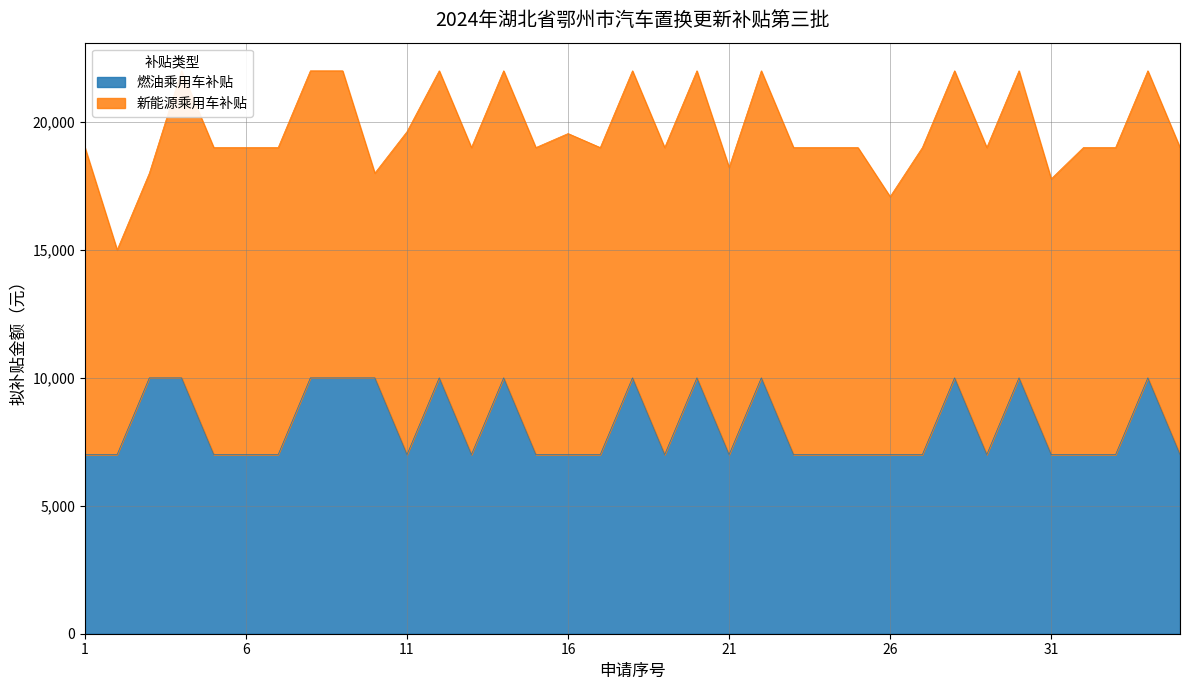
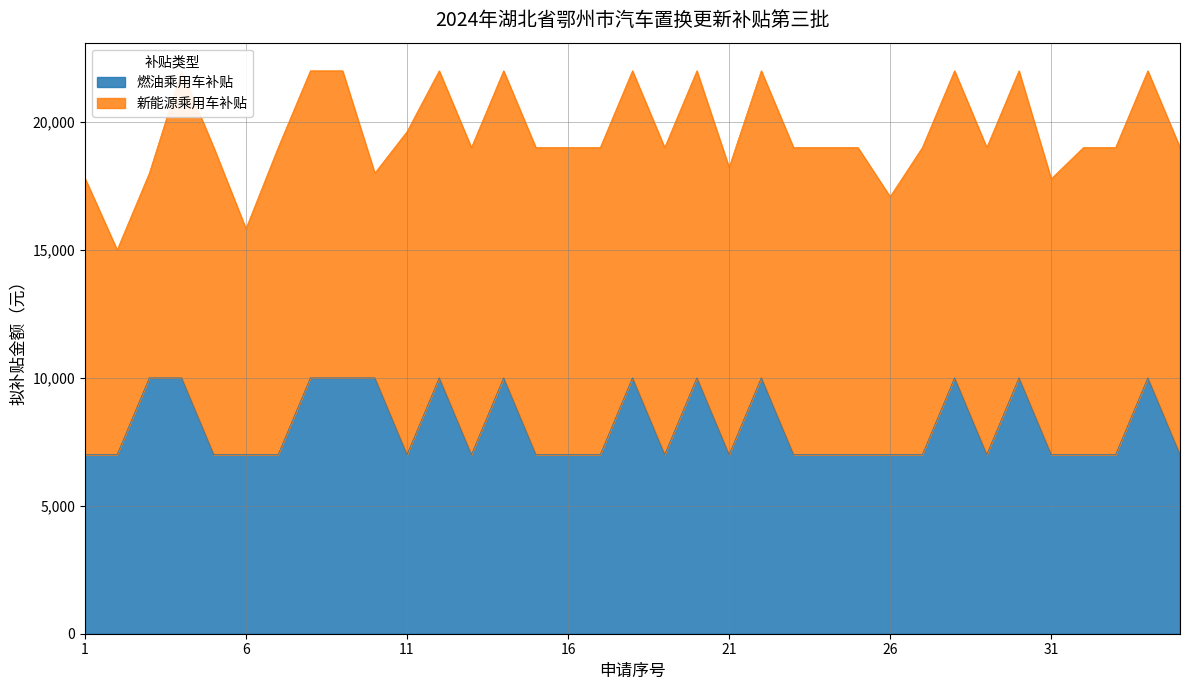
  {
    "燃油乘用车补贴": {
      "1": "7,000",
      "6": "7,000",
      "11": "7,000",
      "16": "7,000",
      "21": "7,000",
      "26": "7,000",
      "31": "7,000"
    },
    "新能源乘用车补贴": {
-     "1": "12,000",
-     "6": "12,000",
+     "1": "10,800",
+     "6": "8,800",
      "11": "12,600",
-     "16": "12,500",
+     "16": "12,000",
      "21": "11,200",
      "26": "10,100",
      "31": "10,800"
    }
  }
